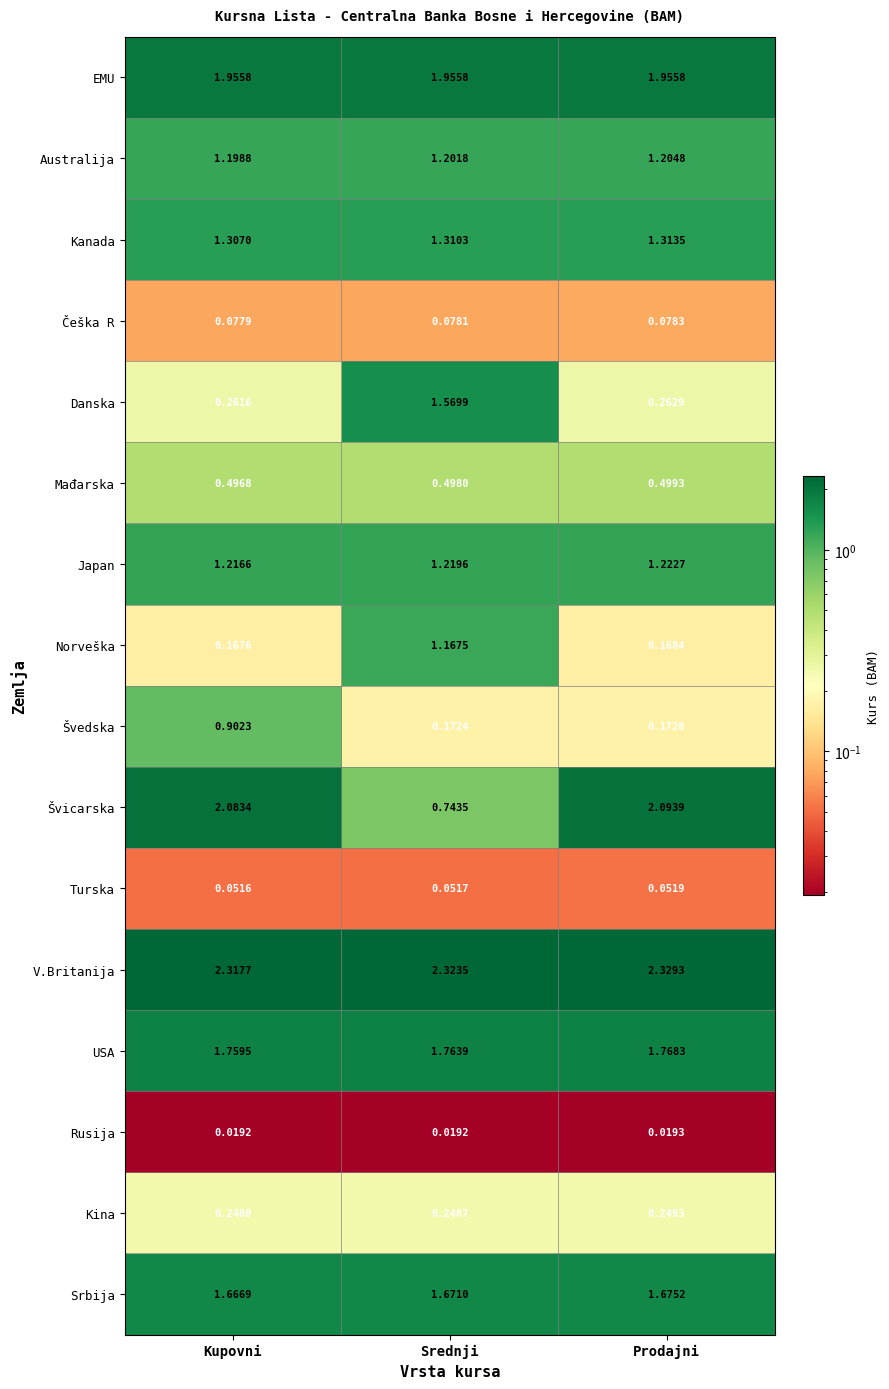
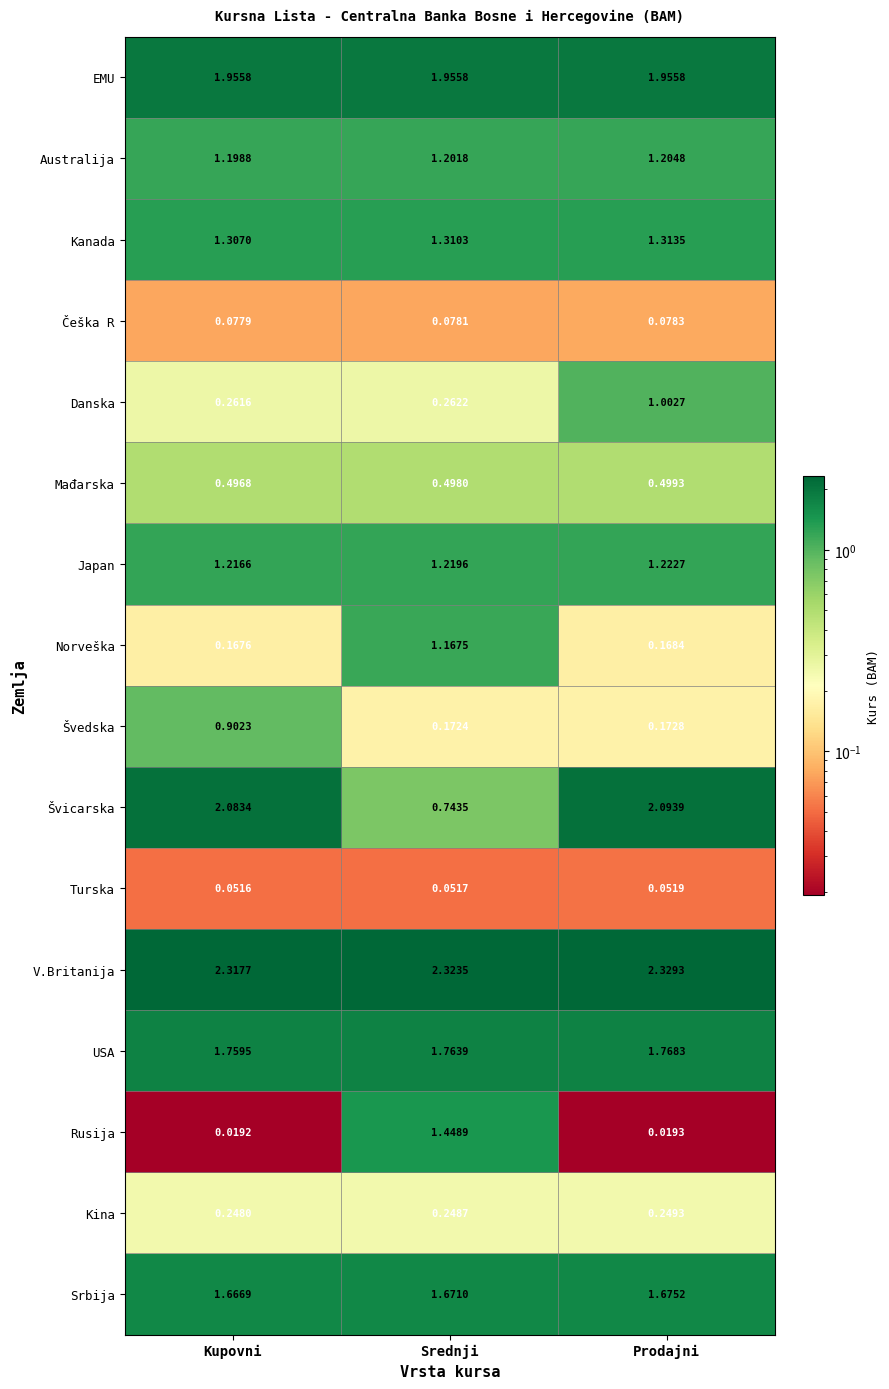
  {
    "EMU": {
      "Kupovni": 1.9558,
      "Srednji": 1.9558,
      "Prodajni": 1.9558
    },
    "Australija": {
      "Kupovni": 1.1988,
      "Srednji": 1.2018,
      "Prodajni": 1.2048
    },
    "Kanada": {
      "Kupovni": 1.3070,
      "Srednji": 1.3103,
      "Prodajni": 1.3135
    },
    "Češka R": {
      "Kupovni": 0.0779,
      "Srednji": 0.0781,
      "Prodajni": 0.0783
    },
    "Danska": {
      "Kupovni": 0.2616,
-     "Srednji": 1.5699,
-     "Prodajni": 0.2629
+     "Srednji": 0.2622,
+     "Prodajni": 1.0027
    },
    "Mađarska": {
      "Kupovni": 0.4968,
      "Srednji": 0.4980,
      "Prodajni": 0.4993
    },
    "Japan": {
      "Kupovni": 1.2166,
      "Srednji": 1.2196,
      "Prodajni": 1.2227
    },
    "Norveška": {
      "Kupovni": 0.1676,
      "Srednji": 1.1675,
      "Prodajni": 0.1684
    },
    "Švedska": {
      "Kupovni": 0.9023,
      "Srednji": 0.1724,
      "Prodajni": 0.1728
    },
    "Švicarska": {
      "Kupovni": 2.0834,
      "Srednji": 0.7435,
      "Prodajni": 2.0939
    },
    "Turska": {
      "Kupovni": 0.0516,
      "Srednji": 0.0517,
      "Prodajni": 0.0519
    },
    "V.Britanija": {
      "Kupovni": 2.3177,
      "Srednji": 2.3235,
      "Prodajni": 2.3293
    },
    "USA": {
      "Kupovni": 1.7595,
      "Srednji": 1.7639,
      "Prodajni": 1.7683
    },
    "Rusija": {
      "Kupovni": 0.0192,
-     "Srednji": 0.0192,
+     "Srednji": 1.4489,
      "Prodajni": 0.0193
    },
    "Kina": {
      "Kupovni": 0.2480,
      "Srednji": 0.2487,
      "Prodajni": 0.2493
    },
    "Srbija": {
      "Kupovni": 1.6669,
      "Srednji": 1.6710,
      "Prodajni": 1.6752
    }
  }
